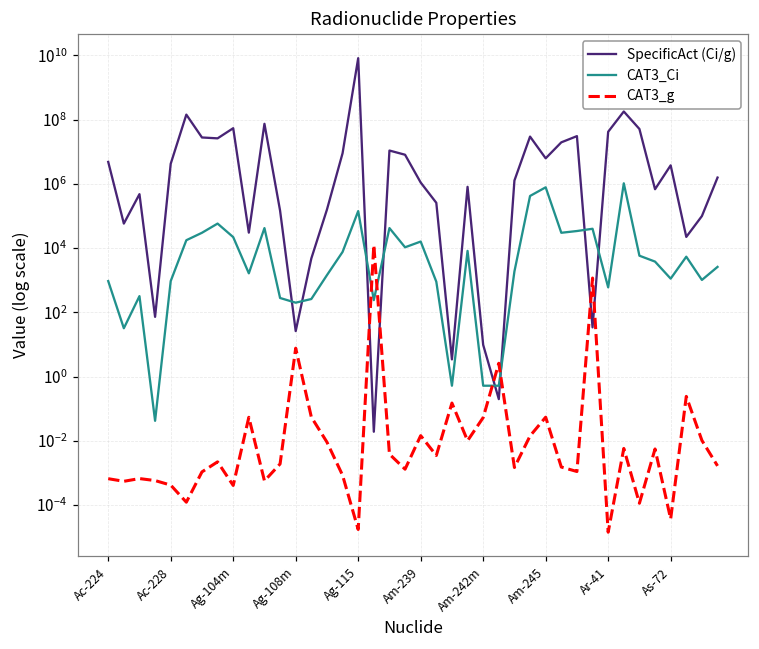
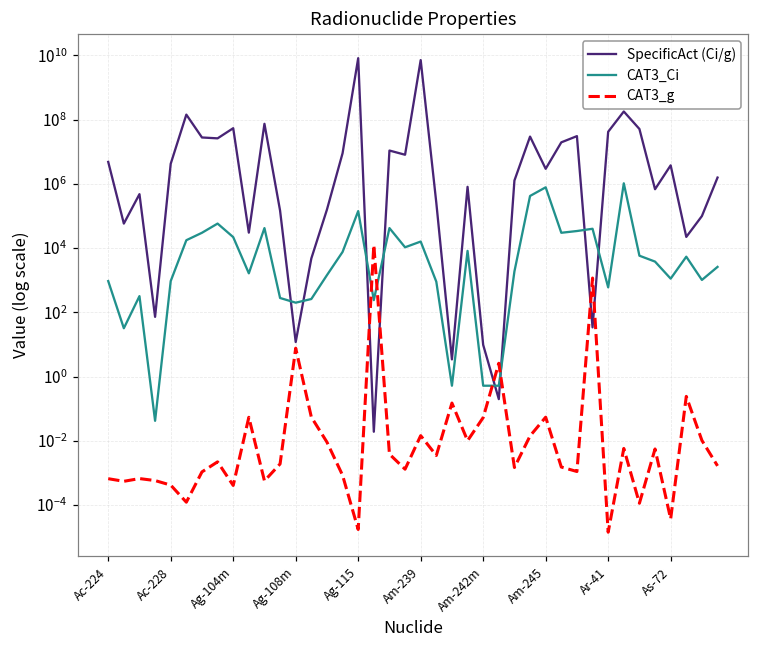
  {
    "SpecificAct (Ci/g)": {
      "Ac-224": 5000000,
      "Ac-228": 4000000,
      "Ag-104m": 50000000,
-     "Ag-108m": 30,
+     "Ag-108m": 12,
      "Ag-115": 8000000000,
-     "Am-239": 1100000,
+     "Am-239": 7000000000,
      "Am-242m": 10,
-     "Am-245": 6000000,
+     "Am-245": 3000000,
      "Ar-41": 40000000,
      "As-72": 4000000
    },
    "CAT3_Ci": {
      "Ac-224": 900,
      "Ac-228": 900,
      "Ag-104m": 20000,
      "Ag-108m": 200,
      "Ag-115": 100000,
      "Am-239": 20000,
      "Am-242m": 0.5,
      "Am-245": 800000,
      "Ar-41": 600,
      "As-72": 1100
    },
    "CAT3_g": {
      "Ac-224": 0.0007,
      "Ac-228": 0.0004,
      "Ag-104m": 0.0004,
      "Ag-108m": 8,
      "Ag-115": 0.00002,
      "Am-239": 0.01,
      "Am-242m": 0.05,
      "Am-245": 0.05,
      "Ar-41": 0.00001,
      "As-72": 0.00004
    }
  }
